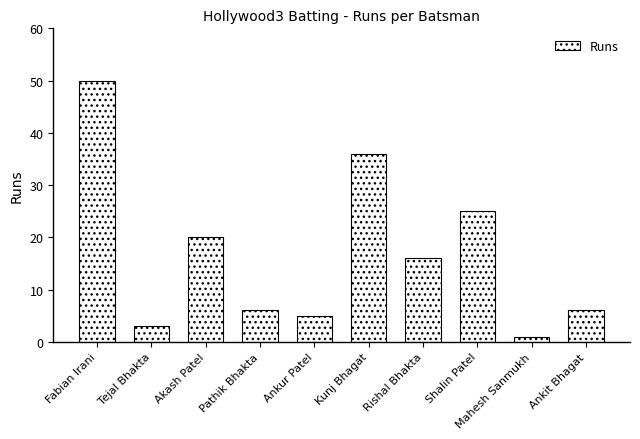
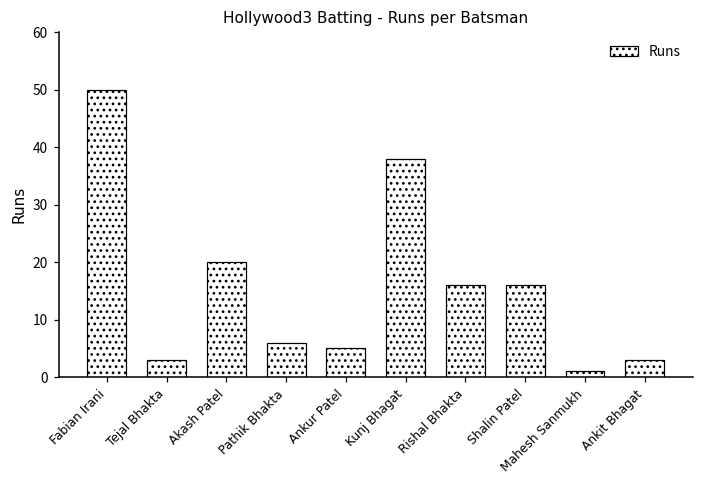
  {
    "Fabian Irani": 50,
    "Tejal Bhakta": 3,
    "Akash Patel": 20,
    "Pathik Bhakta": 6,
    "Ankur Patel": 5,
-   "Kunj Bhagat": 36,
+   "Kunj Bhagat": 38,
    "Rishal Bhakta": 16,
-   "Shalin Patel": 25,
+   "Shalin Patel": 16,
    "Mahesh Sanmukh": 1,
-   "Ankit Bhagat": 6
+   "Ankit Bhagat": 3
  }
